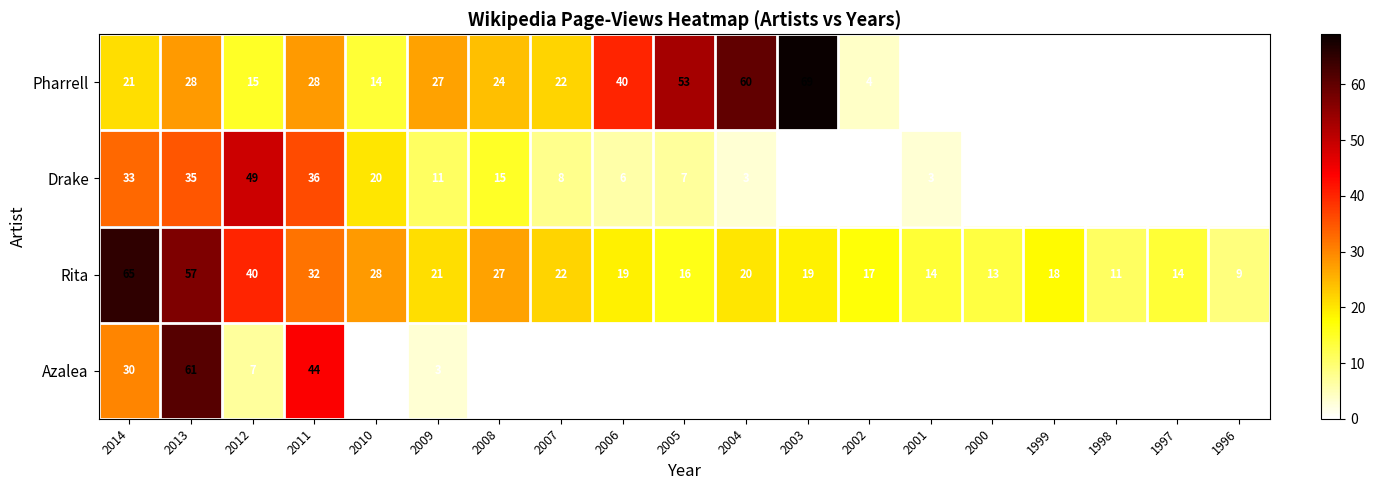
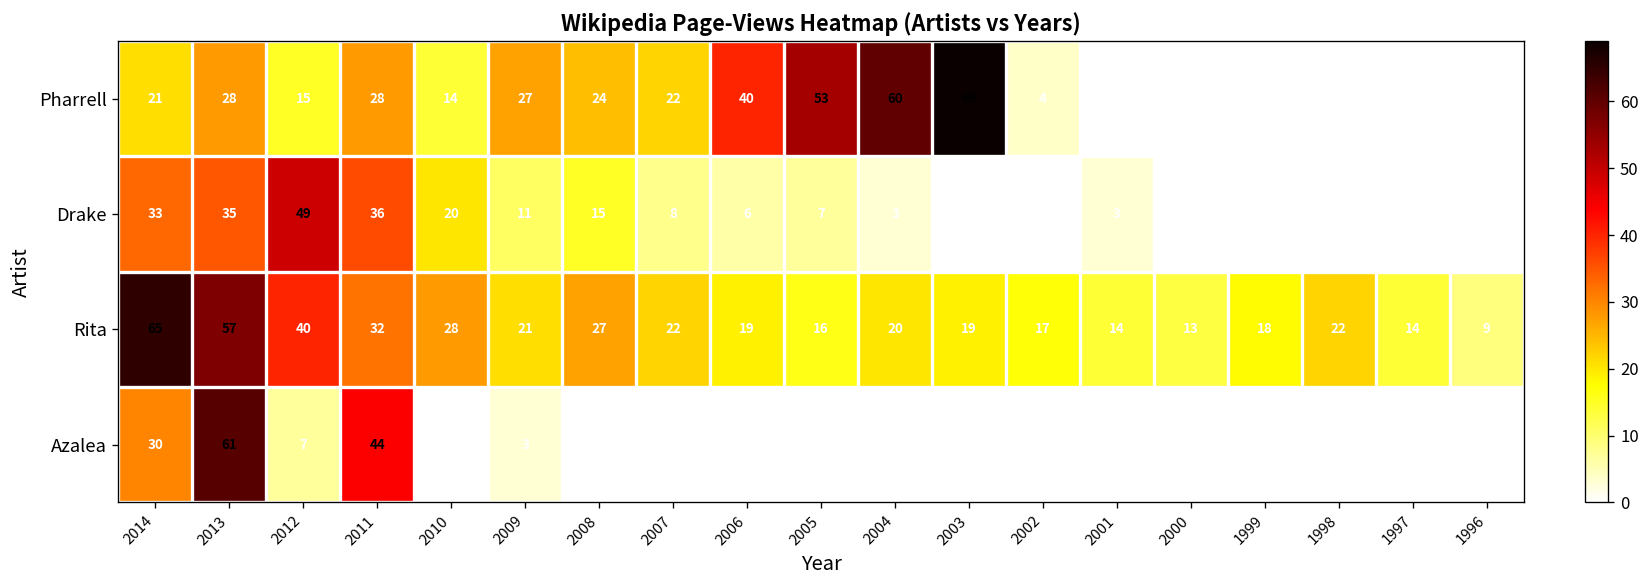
  {
    "Pharrell": {
      "2014": 21,
      "2013": 28,
      "2012": 15,
      "2011": 28,
      "2010": 14,
      "2009": 27,
      "2008": 24,
      "2007": 22,
      "2006": 40,
      "2005": 53,
      "2004": 60,
      "2002": 4
    },
    "Drake": {
      "2014": 33,
      "2013": 35,
      "2012": 49,
      "2011": 36,
      "2010": 20,
      "2009": 11,
      "2008": 15,
      "2007": 8,
      "2006": 6,
      "2005": 7
    },
    "Rita": {
      "2013": 57,
      "2012": 40,
      "2011": 32,
      "2010": 28,
      "2009": 21,
      "2008": 27,
      "2007": 22,
      "2006": 19,
      "2005": 16,
      "2004": 20,
      "2003": 19,
      "2002": 17,
      "2001": 14,
      "2000": 13,
      "1999": 18,
-     "1998": 11,
+     "1998": 22,
      "1997": 14,
      "1996": 9
    },
    "Azalea": {
      "2014": 30,
      "2013": 61,
      "2012": 7,
      "2011": 44
    }
  }
